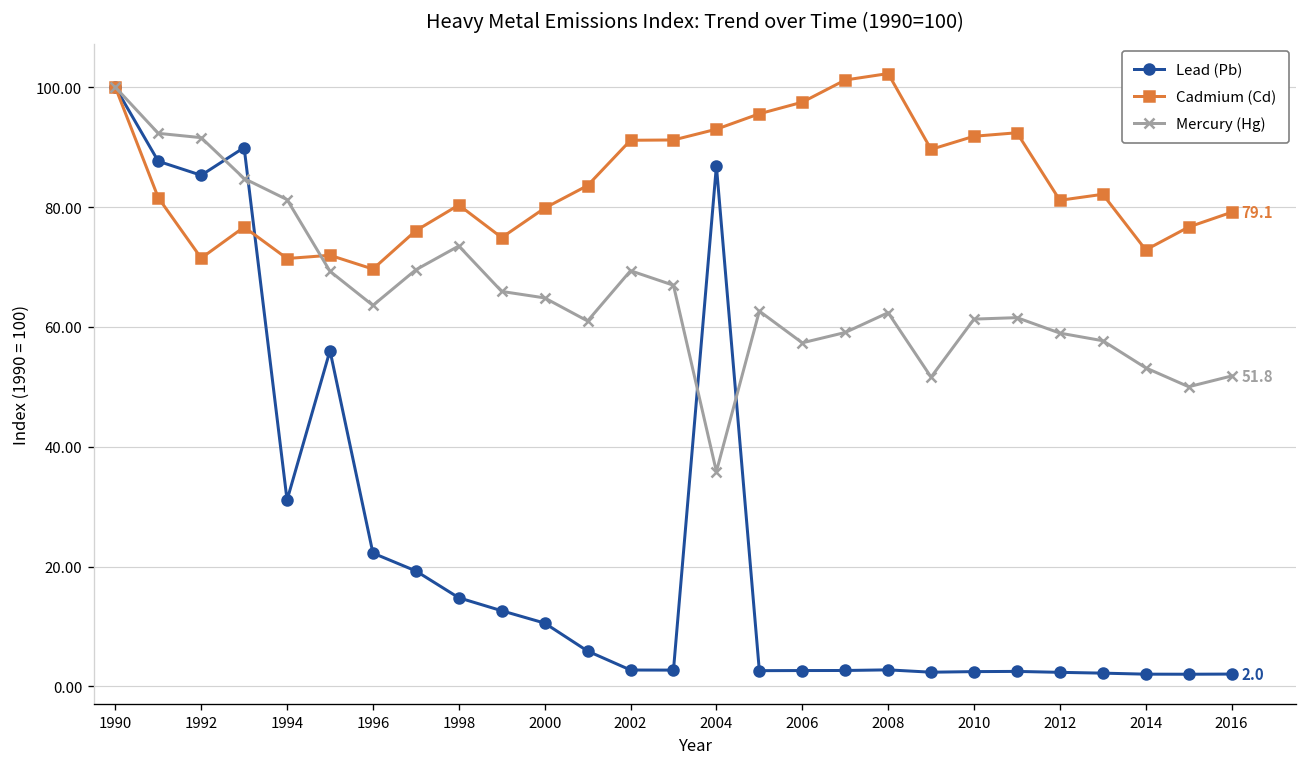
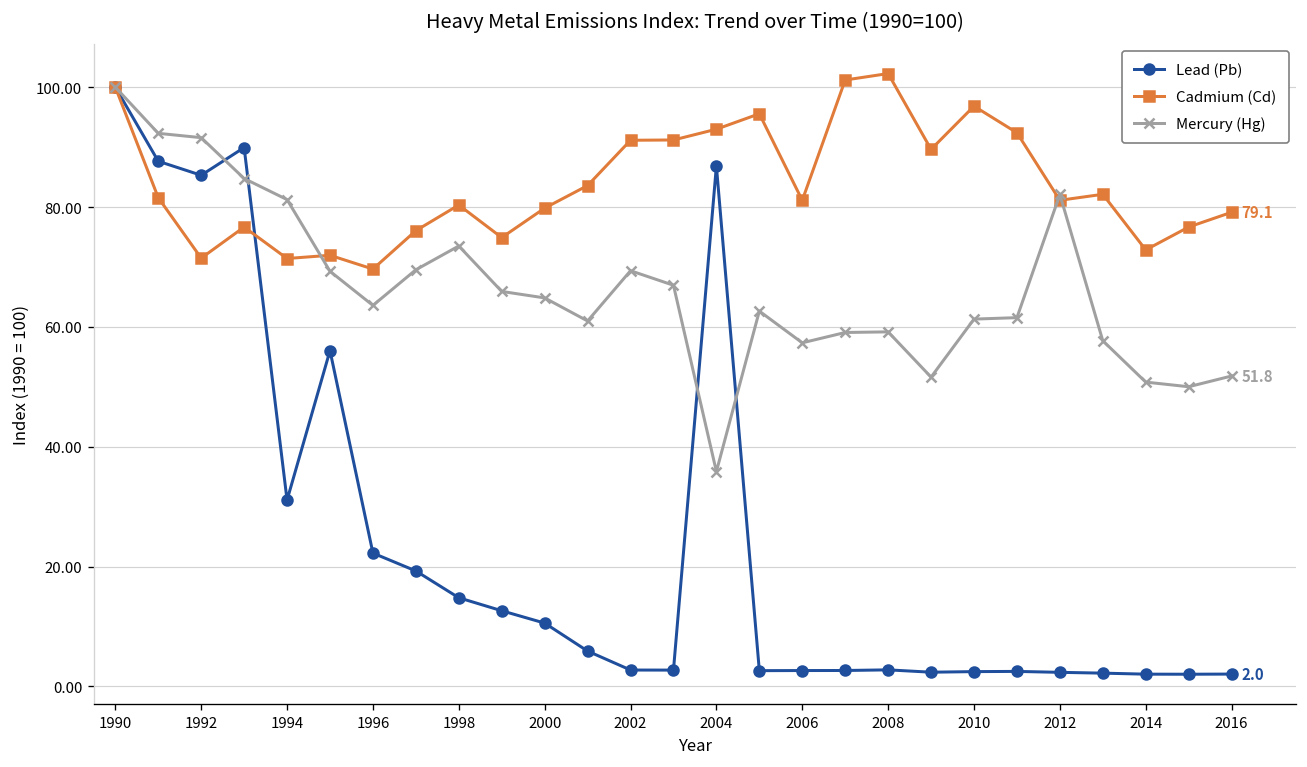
  {
    "Lead (Pb)": {
      "2016": 2.0
    },
    "Cadmium (Cd)": {
      "1992": 71,
      "1994": 71,
      "1996": 70,
      "1998": 80,
      "2000": 80,
      "2002": 91,
      "2004": 93,
-     "2006": 97,
+     "2006": 81,
      "2008": 102,
-     "2010": 92,
+     "2010": 97,
      "2012": 81,
      "2014": 73
    },
    "Mercury (Hg)": {
      "1992": 92,
      "1994": 81,
      "1996": 64,
      "1998": 73,
      "2000": 65,
      "2002": 69,
      "2004": 36,
      "2006": 57,
-     "2008": 62,
+     "2008": 59,
      "2010": 61,
-     "2012": 59,
-     "2014": 53
+     "2012": 82,
+     "2014": 51
    }
  }
